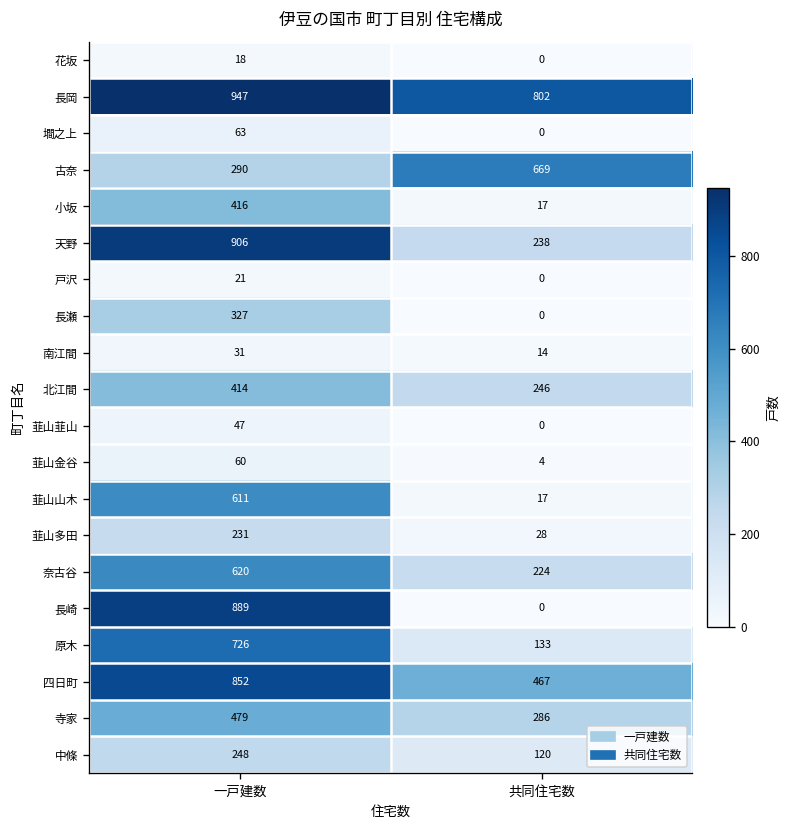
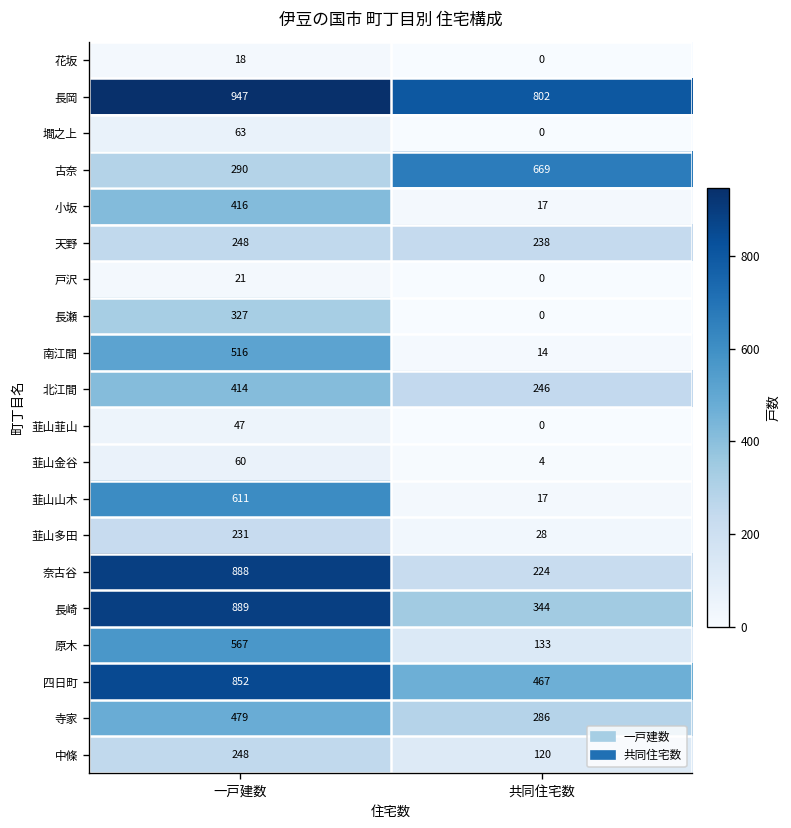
  {
    "花坂": {
      "一戸建数": 18,
      "共同住宅数": 0
    },
    "長岡": {
      "一戸建数": 947,
      "共同住宅数": 802
    },
    "墹之上": {
      "一戸建数": 63,
      "共同住宅数": 0
    },
    "古奈": {
      "一戸建数": 290,
      "共同住宅数": 669
    },
    "小坂": {
      "一戸建数": 416,
      "共同住宅数": 17
    },
    "天野": {
-     "一戸建数": 906,
+     "一戸建数": 248,
      "共同住宅数": 238
    },
    "戸沢": {
      "一戸建数": 21,
      "共同住宅数": 0
    },
    "長瀬": {
      "一戸建数": 327,
      "共同住宅数": 0
    },
    "南江間": {
-     "一戸建数": 31,
+     "一戸建数": 516,
      "共同住宅数": 14
    },
    "北江間": {
      "一戸建数": 414,
      "共同住宅数": 246
    },
    "韮山韮山": {
      "一戸建数": 47,
      "共同住宅数": 0
    },
    "韮山金谷": {
      "一戸建数": 60,
      "共同住宅数": 4
    },
    "韮山山木": {
      "一戸建数": 611,
      "共同住宅数": 17
    },
    "韮山多田": {
      "一戸建数": 231,
      "共同住宅数": 28
    },
    "奈古谷": {
-     "一戸建数": 620,
+     "一戸建数": 888,
      "共同住宅数": 224
    },
    "長崎": {
      "一戸建数": 889,
-     "共同住宅数": 0
+     "共同住宅数": 344
    },
    "原木": {
-     "一戸建数": 726,
+     "一戸建数": 567,
      "共同住宅数": 133
    },
    "四日町": {
      "一戸建数": 852,
      "共同住宅数": 467
    },
    "寺家": {
      "一戸建数": 479,
      "共同住宅数": 286
    },
    "中條": {
      "一戸建数": 248,
      "共同住宅数": 120
    }
  }
